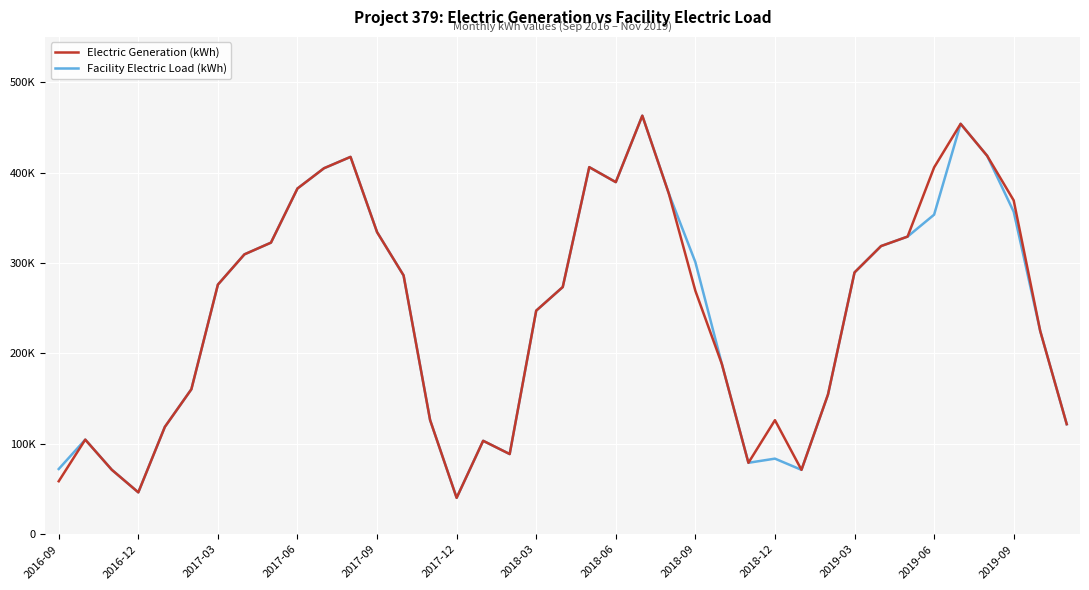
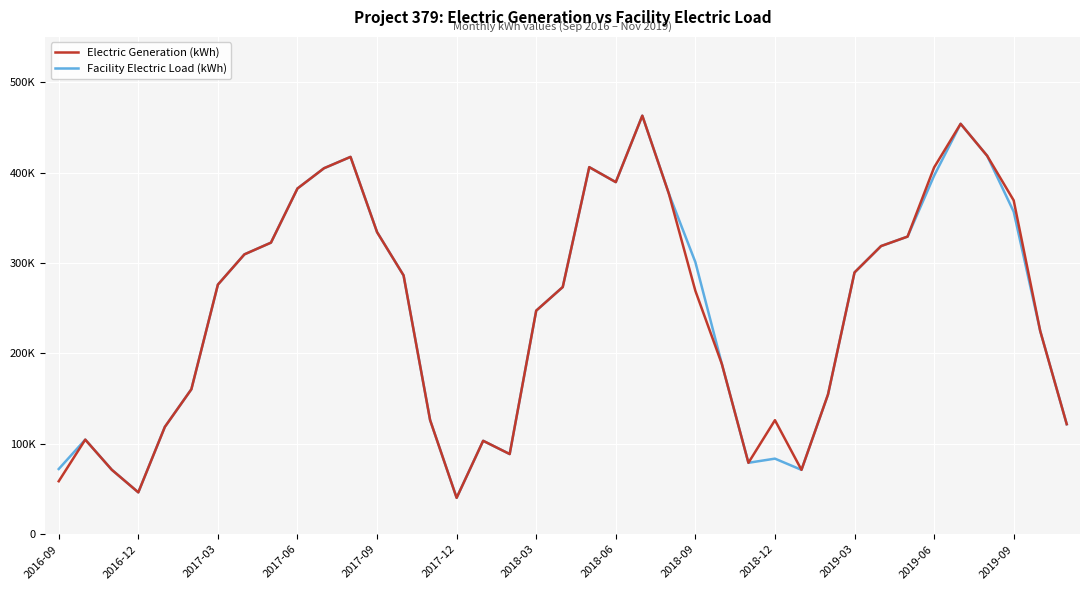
  {
    "Electric Generation (kWh)": {
      "2016-09": 60000,
      "2018-09": 270000,
      "2018-12": 130000,
      "2019-06": 410000,
      "2019-09": 370000
    },
    "Facility Electric Load (kWh)": {
      "2016-09": 70000,
      "2018-09": 300000,
      "2018-12": 80000,
-     "2019-06": 350000,
+     "2019-06": 400000,
      "2019-09": 360000
    }
  }
